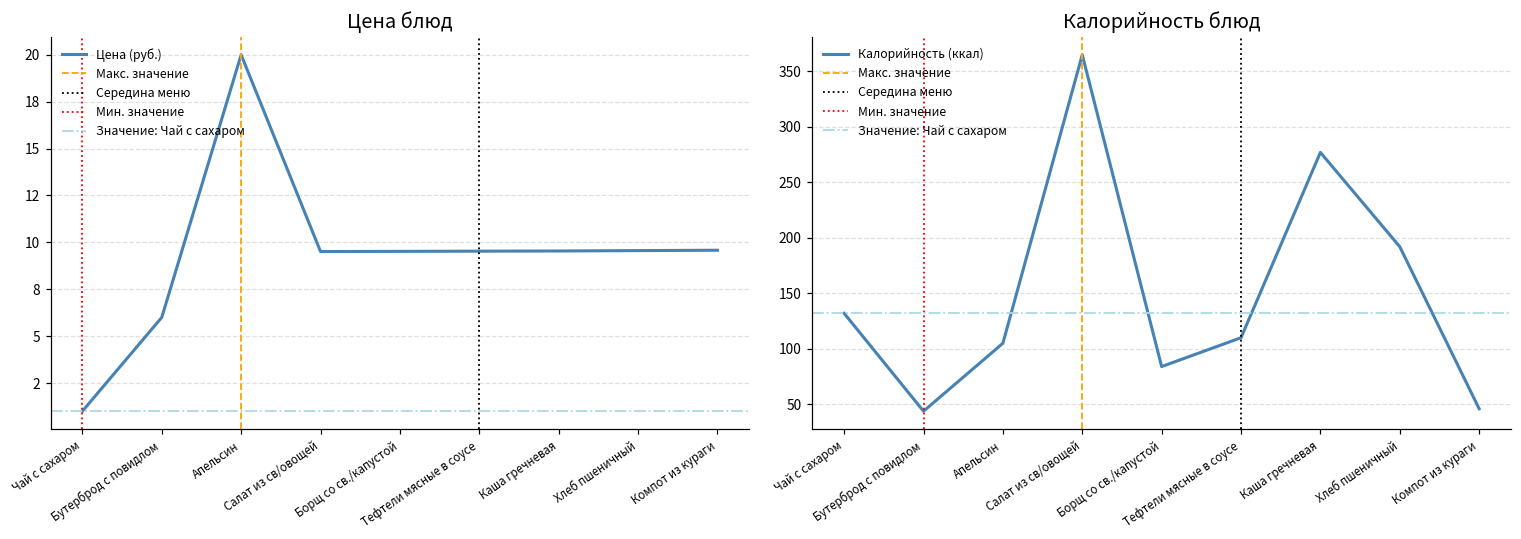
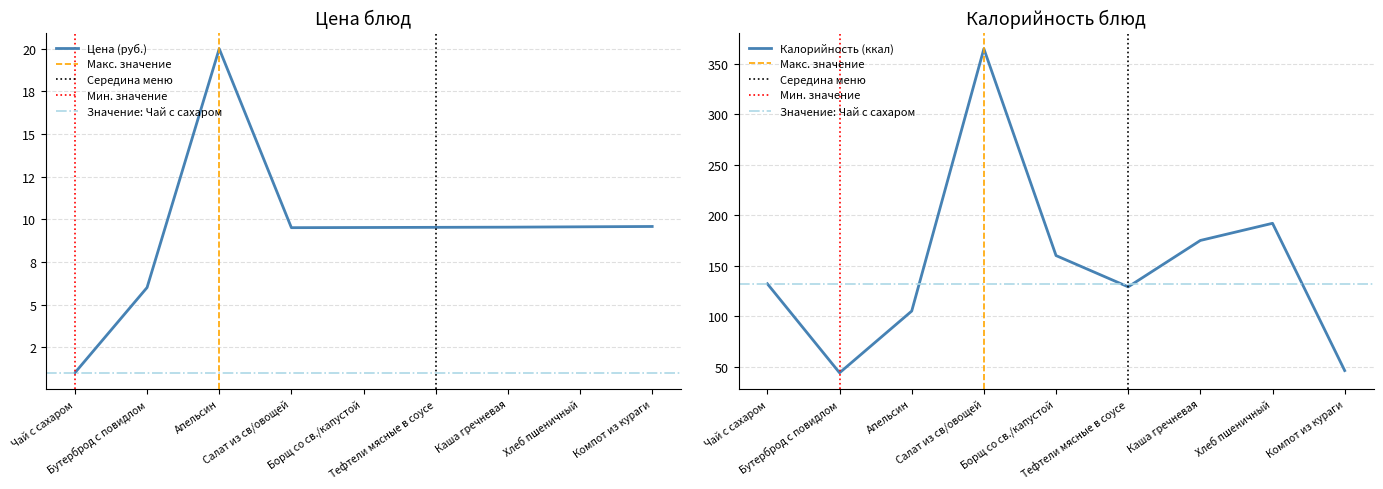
  {
    "Калорийность блюд": {
      "Чай с сахаром": 132,
      "Бутерброд с повидлом": 44,
      "Апельсин": 105,
      "Салат из св/овощей": 365,
-     "Борщ со св./капустой": 84,
-     "Тефтели мясные в соусе": 110,
-     "Каша гречневая": 277,
+     "Борщ со св./капустой": 160,
+     "Тефтели мясные в соусе": 129,
+     "Каша гречневая": 175,
      "Хлеб пшеничный": 192,
      "Компот из кураги": 46
    }
  }
